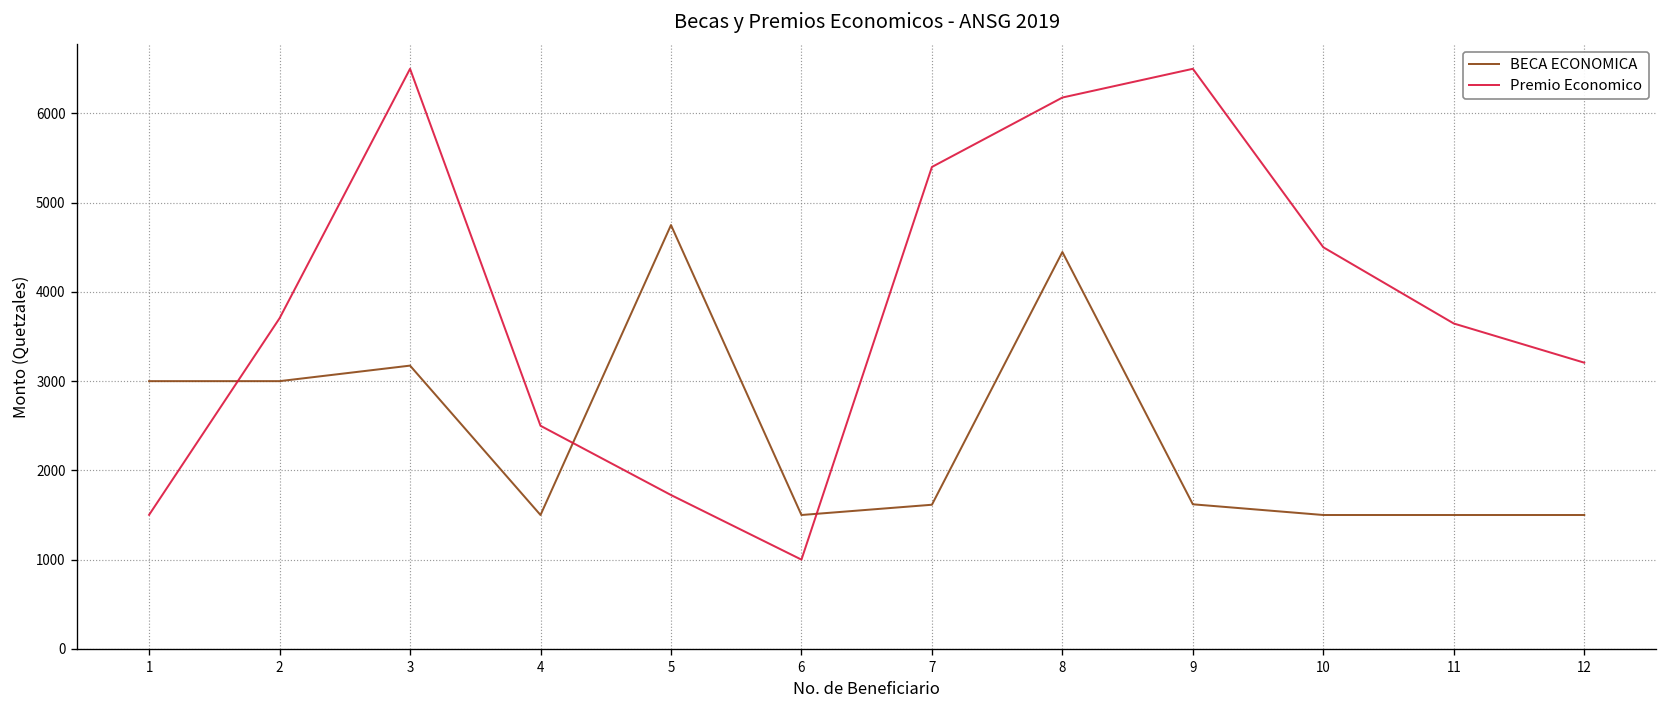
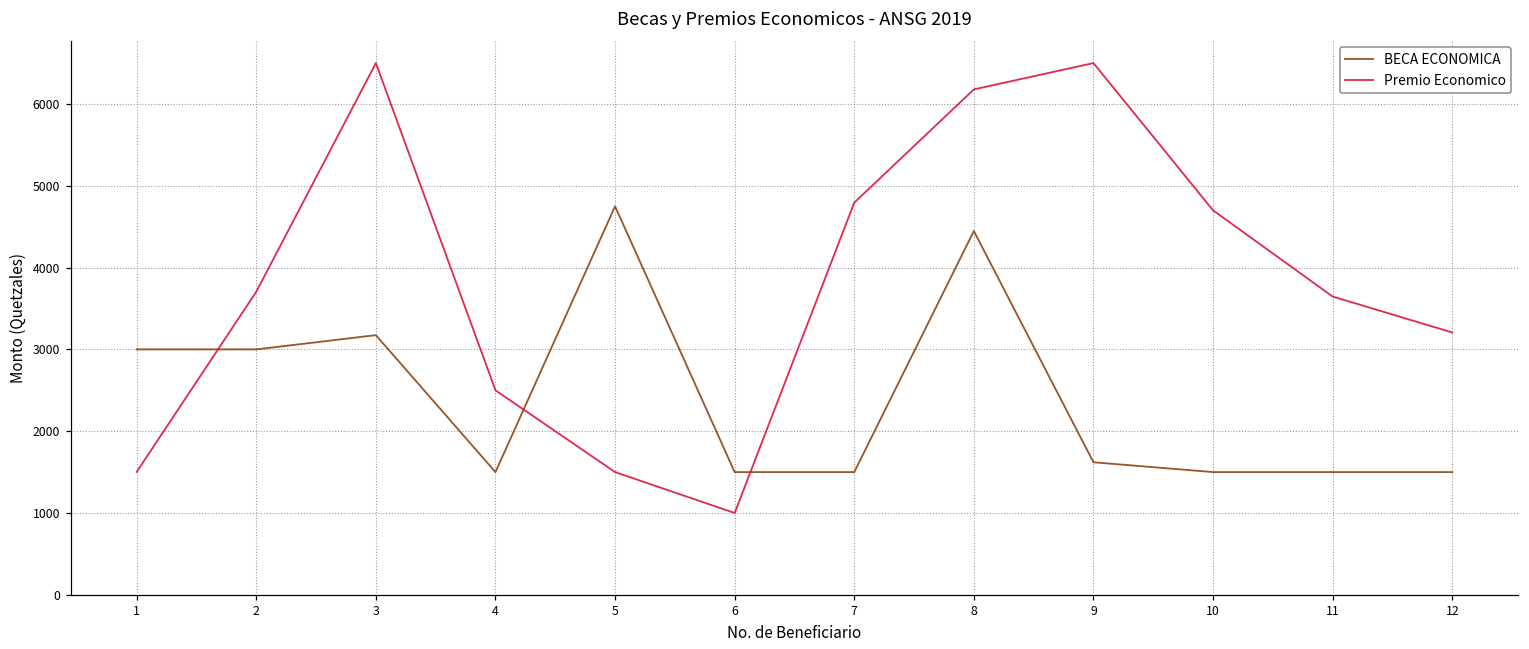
  {
    "BECA ECONOMICA": {
      "1": 3000,
      "2": 3000,
      "3": 3200,
      "4": 1500,
      "5": 4700,
      "6": 1500,
-     "7": 1600,
+     "7": 1500,
      "8": 4400,
      "9": 1600,
      "10": 1500,
      "11": 1500,
      "12": 1500
    },
    "Premio Economico": {
      "1": 1500,
      "2": 3700,
      "3": 6500,
      "4": 2500,
-     "5": 1700,
+     "5": 1500,
      "6": 1000,
-     "7": 5400,
+     "7": 4800,
      "8": 6200,
      "9": 6500,
-     "10": 4500,
+     "10": 4700,
      "11": 3600,
      "12": 3200
    }
  }
